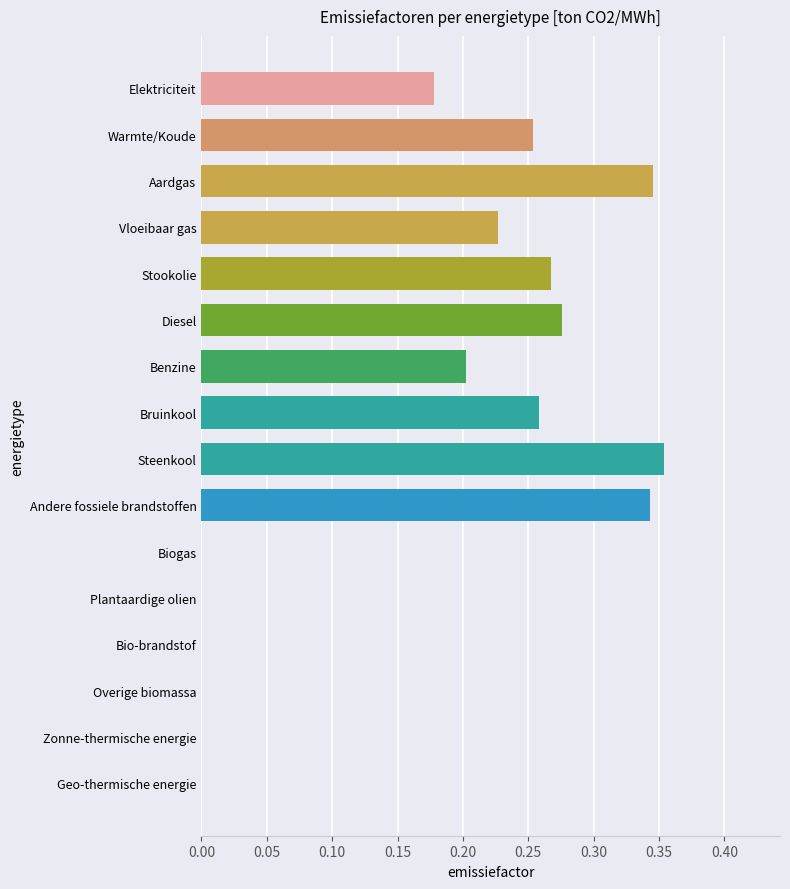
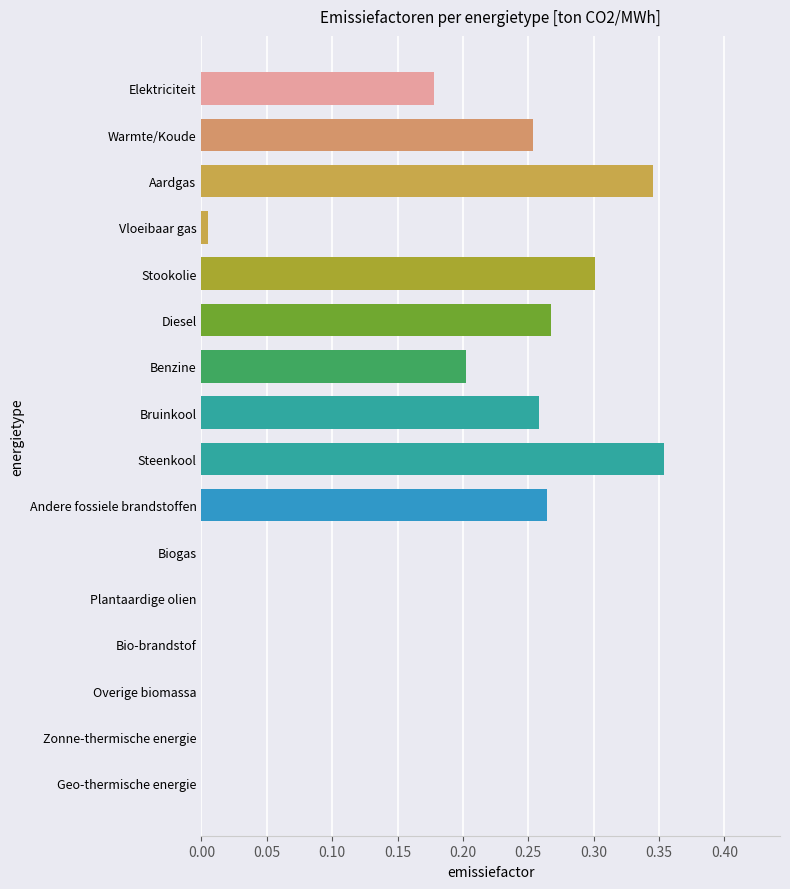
  {
    "Elektriciteit": 0.178,
    "Warmte/Koude": 0.254,
    "Aardgas": 0.345,
-   "Vloeibaar gas": 0.227,
-   "Stookolie": 0.267,
-   "Diesel": 0.276,
+   "Vloeibaar gas": 0.005,
+   "Stookolie": 0.301,
+   "Diesel": 0.267,
    "Benzine": 0.202,
    "Bruinkool": 0.258,
    "Steenkool": 0.354,
-   "Andere fossiele brandstoffen": 0.343,
+   "Andere fossiele brandstoffen": 0.264,
    "Biogas": 0.000,
    "Plantaardige olien": 0.000,
    "Bio-brandstof": 0.000,
    "Overige biomassa": 0.000,
    "Zonne-thermische energie": 0.000,
    "Geo-thermische energie": 0.000
  }
